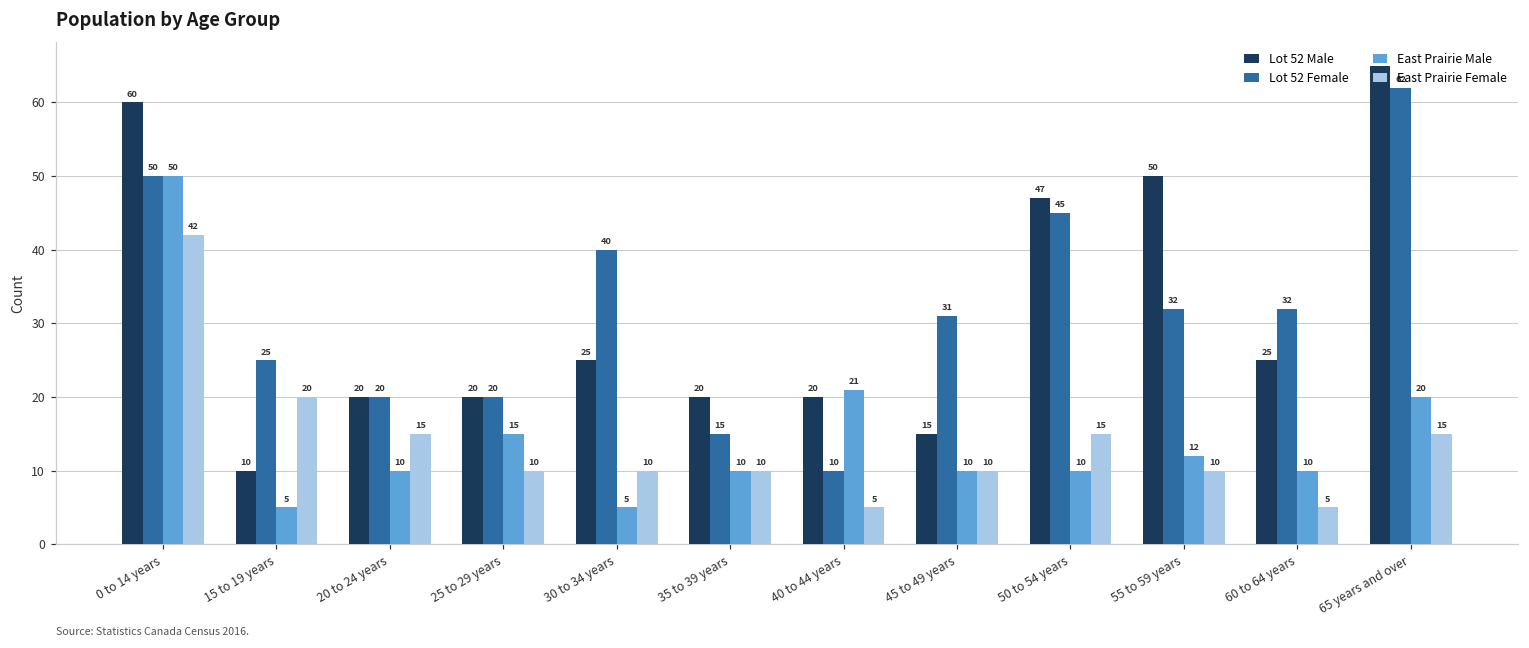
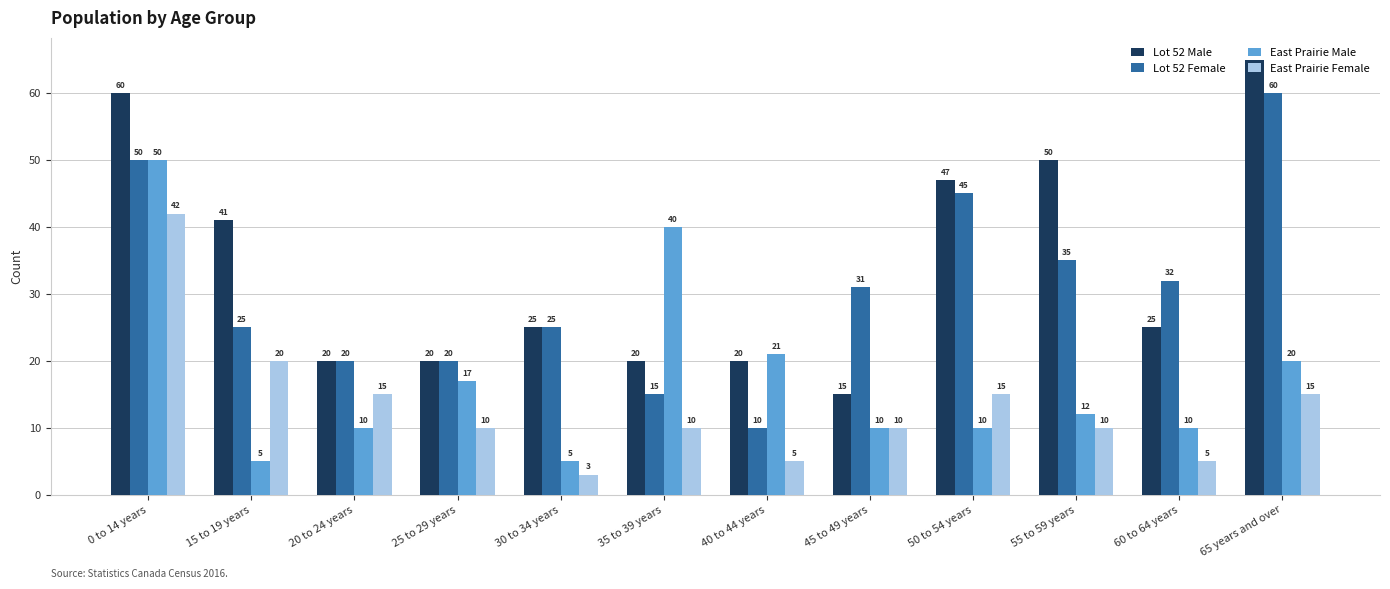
  {
    "Lot 52 Male": {
      "0 to 14 years": 60,
-     "15 to 19 years": 10,
+     "15 to 19 years": 41,
      "20 to 24 years": 20,
      "25 to 29 years": 20,
      "30 to 34 years": 25,
      "35 to 39 years": 20,
      "40 to 44 years": 20,
      "45 to 49 years": 15,
      "50 to 54 years": 47,
      "55 to 59 years": 50,
      "60 to 64 years": 25,
      "65 years and over": 65
    },
    "Lot 52 Female": {
      "0 to 14 years": 50,
      "15 to 19 years": 25,
      "20 to 24 years": 20,
      "25 to 29 years": 20,
-     "30 to 34 years": 40,
+     "30 to 34 years": 25,
      "35 to 39 years": 15,
      "40 to 44 years": 10,
      "45 to 49 years": 31,
      "50 to 54 years": 45,
-     "55 to 59 years": 32,
+     "55 to 59 years": 35,
      "60 to 64 years": 32,
-     "65 years and over": 62
+     "65 years and over": 60
    },
    "East Prairie Male": {
      "0 to 14 years": 50,
      "15 to 19 years": 5,
      "20 to 24 years": 10,
-     "25 to 29 years": 15,
+     "25 to 29 years": 17,
      "30 to 34 years": 5,
-     "35 to 39 years": 10,
+     "35 to 39 years": 40,
      "40 to 44 years": 21,
      "45 to 49 years": 10,
      "50 to 54 years": 10,
      "55 to 59 years": 12,
      "60 to 64 years": 10,
      "65 years and over": 20
    },
    "East Prairie Female": {
      "0 to 14 years": 42,
      "15 to 19 years": 20,
      "20 to 24 years": 15,
      "25 to 29 years": 10,
-     "30 to 34 years": 10,
+     "30 to 34 years": 3,
      "35 to 39 years": 10,
      "40 to 44 years": 5,
      "45 to 49 years": 10,
      "50 to 54 years": 15,
      "55 to 59 years": 10,
      "60 to 64 years": 5,
      "65 years and over": 15
    }
  }
